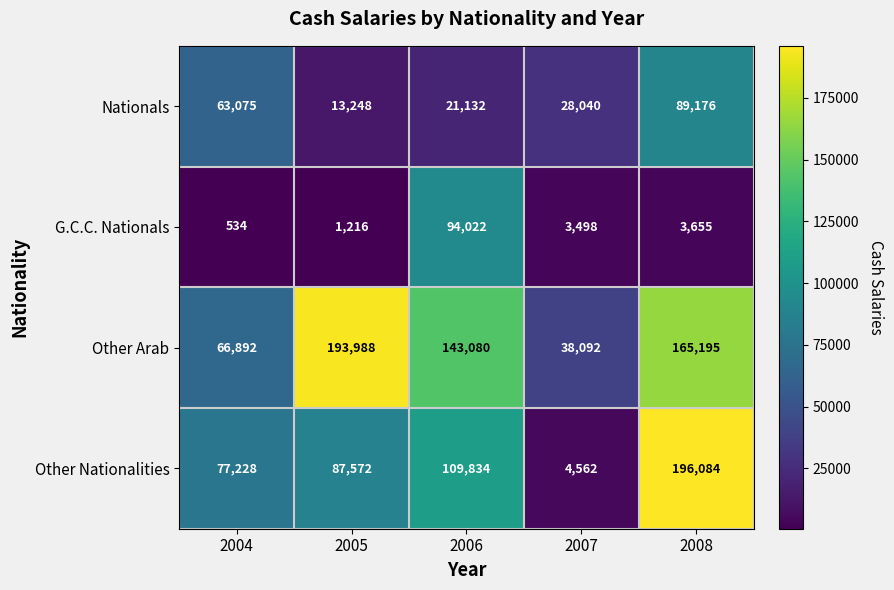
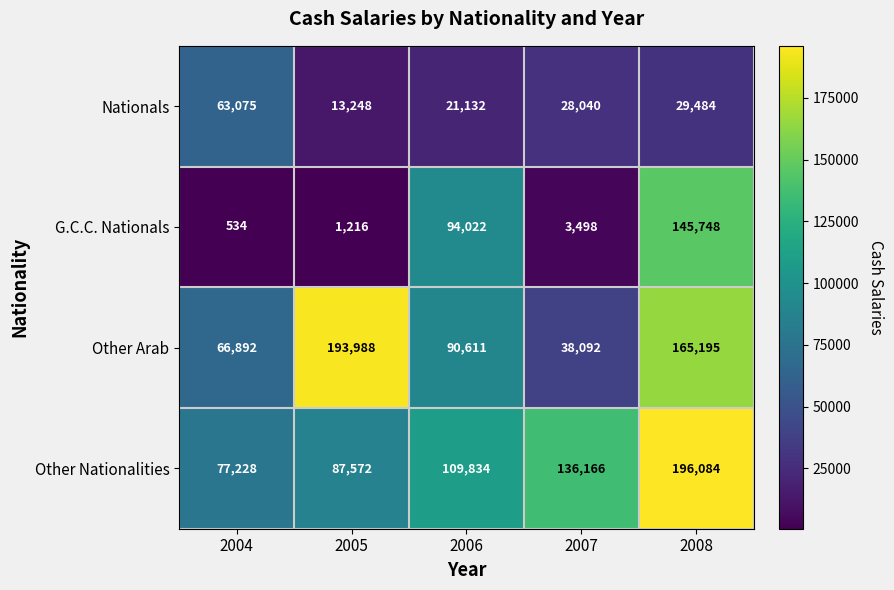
  {
    "Nationals": {
      "2004": "63,075",
      "2005": "13,248",
      "2006": "21,132",
      "2007": "28,040",
-     "2008": "89,176"
+     "2008": "29,484"
    },
    "G.C.C. Nationals": {
      "2004": "534",
      "2005": "1,216",
      "2006": "94,022",
      "2007": "3,498",
-     "2008": "3,655"
+     "2008": "145,748"
    },
    "Other Arab": {
      "2004": "66,892",
      "2005": "193,988",
-     "2006": "143,080",
+     "2006": "90,611",
      "2007": "38,092",
      "2008": "165,195"
    },
    "Other Nationalities": {
      "2004": "77,228",
      "2005": "87,572",
      "2006": "109,834",
-     "2007": "4,562",
+     "2007": "136,166",
      "2008": "196,084"
    }
  }
